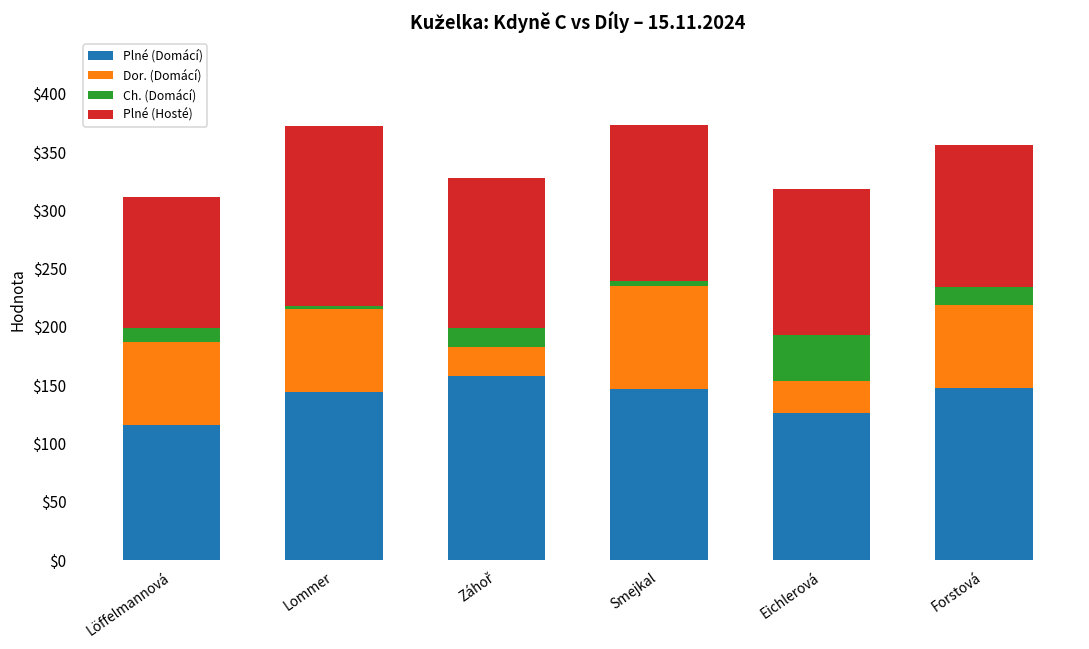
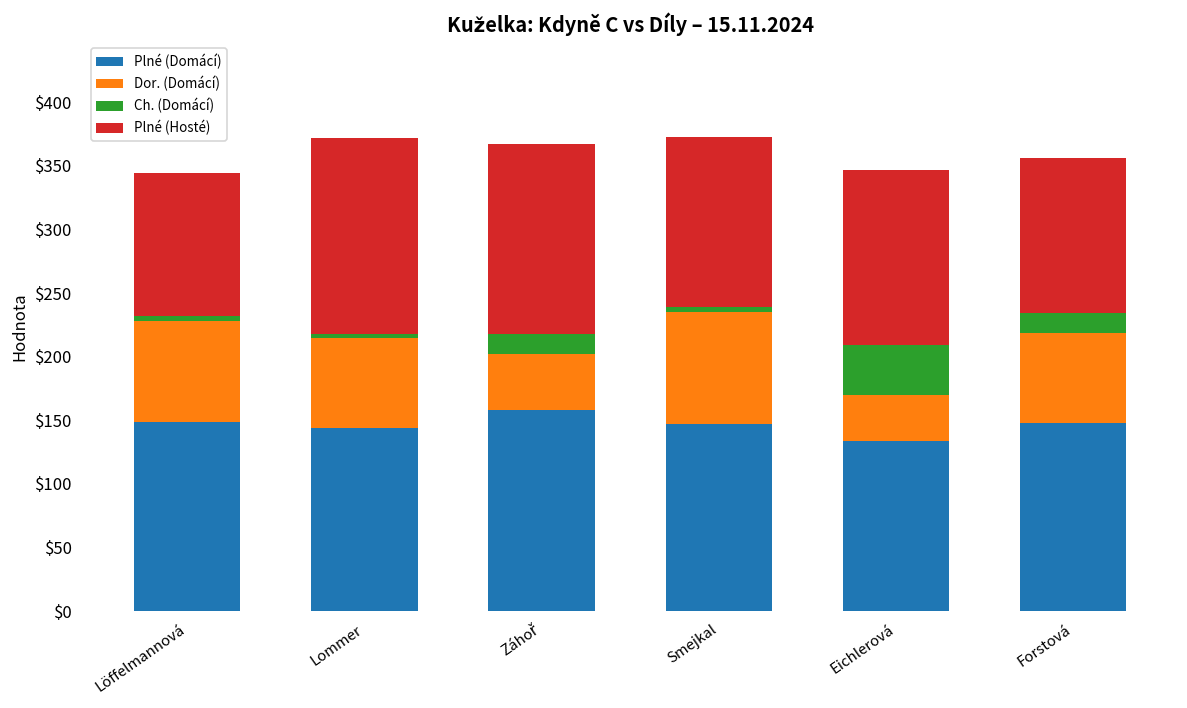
  {
    "Plné (Domácí)": {
-     "Löffelmannová": "$116",
+     "Löffelmannová": "$149",
      "Lommer": "$144",
      "Záhoř": "$158",
      "Smejkal": "$147",
-     "Eichlerová": "$126",
+     "Eichlerová": "$134",
      "Forstová": "$148"
    },
    "Dor. (Domácí)": {
-     "Löffelmannová": "$71",
+     "Löffelmannová": "$79",
      "Lommer": "$71",
-     "Záhoř": "$25",
+     "Záhoř": "$44",
      "Smejkal": "$88",
-     "Eichlerová": "$28",
+     "Eichlerová": "$36",
      "Forstová": "$71"
    },
    "Ch. (Domácí)": {
-     "Löffelmannová": "$12",
+     "Löffelmannová": "$4",
      "Lommer": "$3",
      "Záhoř": "$16",
      "Smejkal": "$4",
      "Eichlerová": "$39",
      "Forstová": "$15"
    },
    "Plné (Hosté)": {
      "Löffelmannová": "$112",
      "Lommer": "$154",
-     "Záhoř": "$129",
+     "Záhoř": "$149",
      "Smejkal": "$134",
-     "Eichlerová": "$125",
+     "Eichlerová": "$138",
      "Forstová": "$122"
    }
  }
